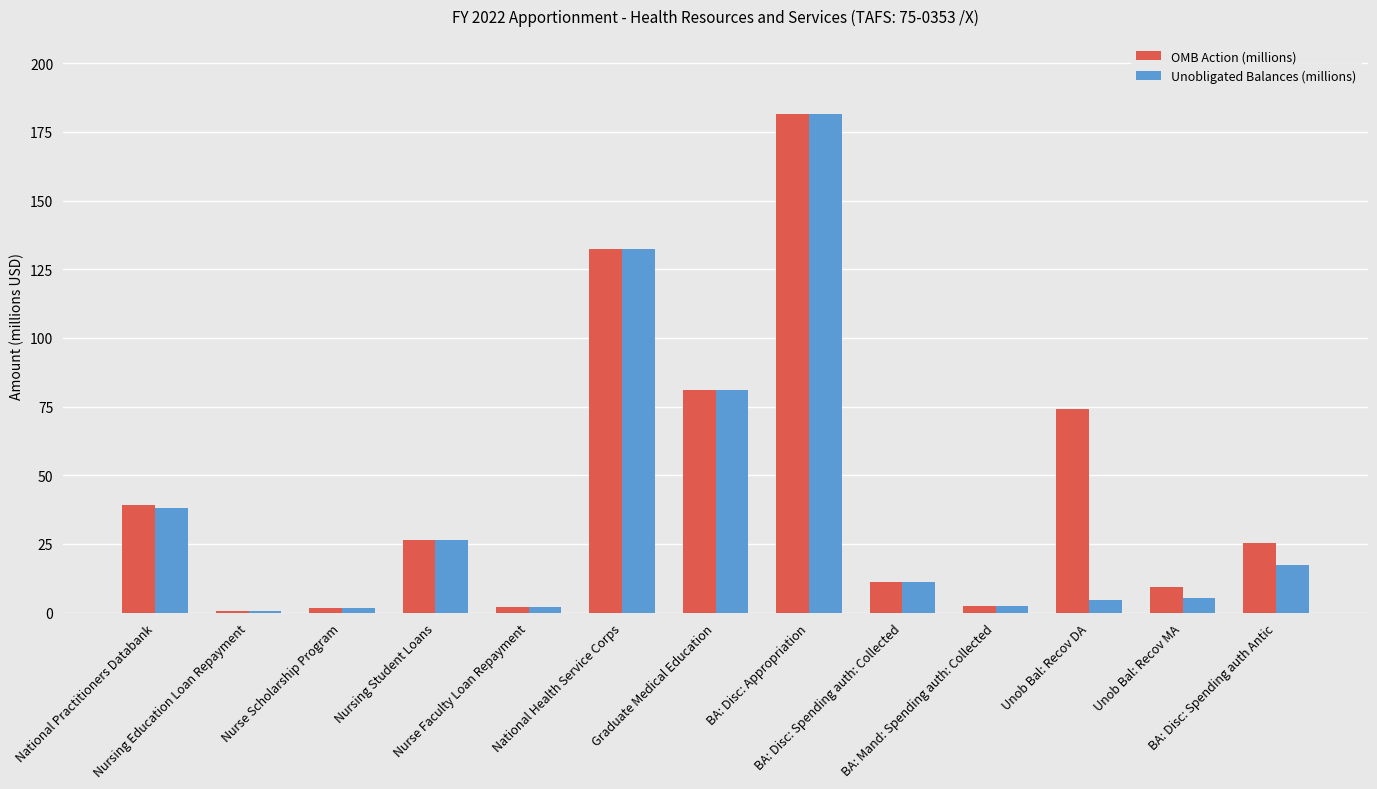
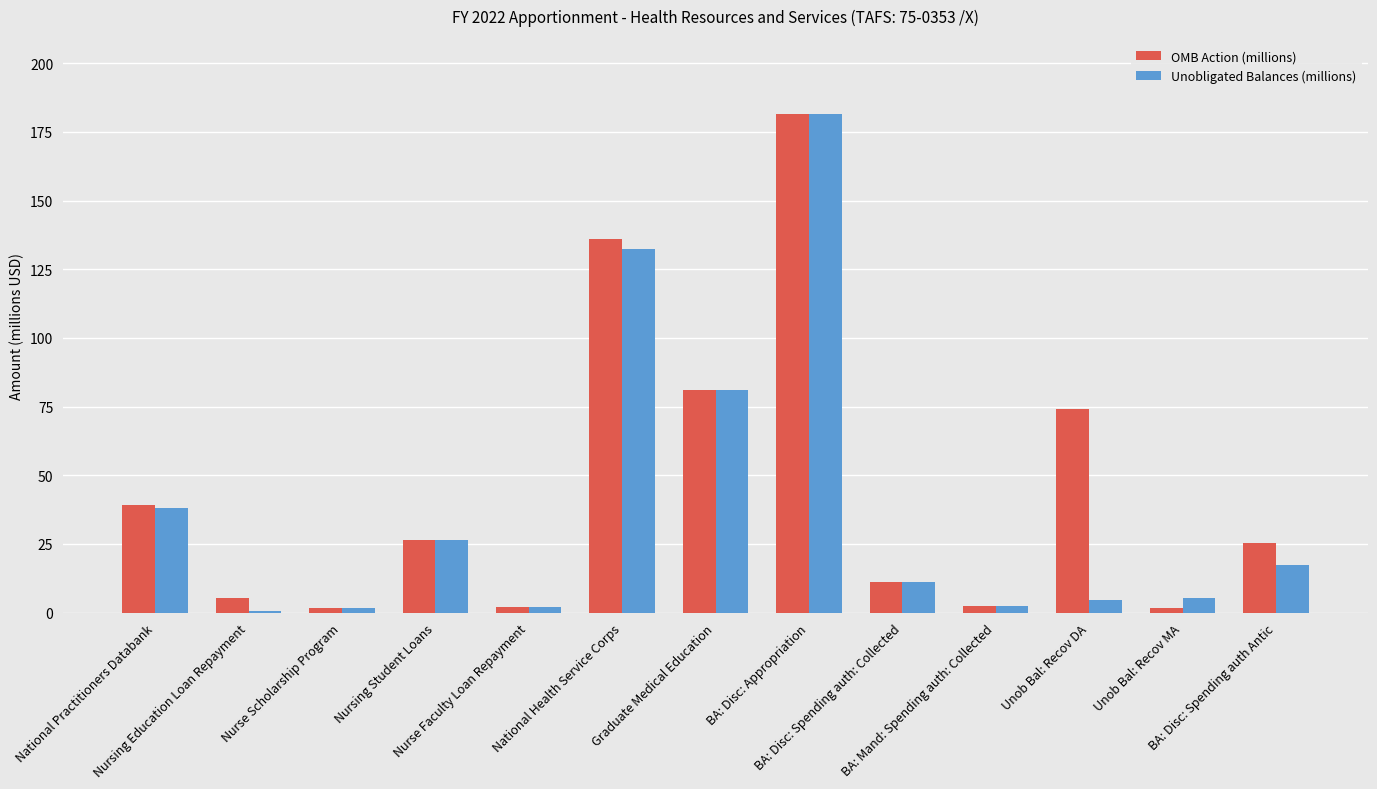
  {
    "OMB Action (millions)": {
      "National Practitioners Databank": 39,
-     "Nursing Education Loan Repayment": 1,
+     "Nursing Education Loan Repayment": 5,
      "Nurse Scholarship Program": 2,
      "Nursing Student Loans": 26,
      "Nurse Faculty Loan Repayment": 2,
-     "National Health Service Corps": 132,
+     "National Health Service Corps": 136,
      "Graduate Medical Education": 81,
      "BA: Disc: Appropriation": 182,
      "BA: Disc: Spending auth: Collected": 11,
      "BA: Mand: Spending auth: Collected": 2,
      "Unob Bal: Recov DA": 74,
-     "Unob Bal: Recov MA": 9,
+     "Unob Bal: Recov MA": 2,
      "BA: Disc: Spending auth Antic": 25
    },
    "Unobligated Balances (millions)": {
      "National Practitioners Databank": 38,
      "Nurse Scholarship Program": 2,
      "Nursing Student Loans": 26,
      "Nurse Faculty Loan Repayment": 2,
      "National Health Service Corps": 132,
      "Graduate Medical Education": 81,
      "BA: Disc: Appropriation": 182,
      "BA: Disc: Spending auth: Collected": 11,
      "BA: Mand: Spending auth: Collected": 2,
      "Unob Bal: Recov DA": 5,
      "Unob Bal: Recov MA": 5,
      "BA: Disc: Spending auth Antic": 17
    }
  }
